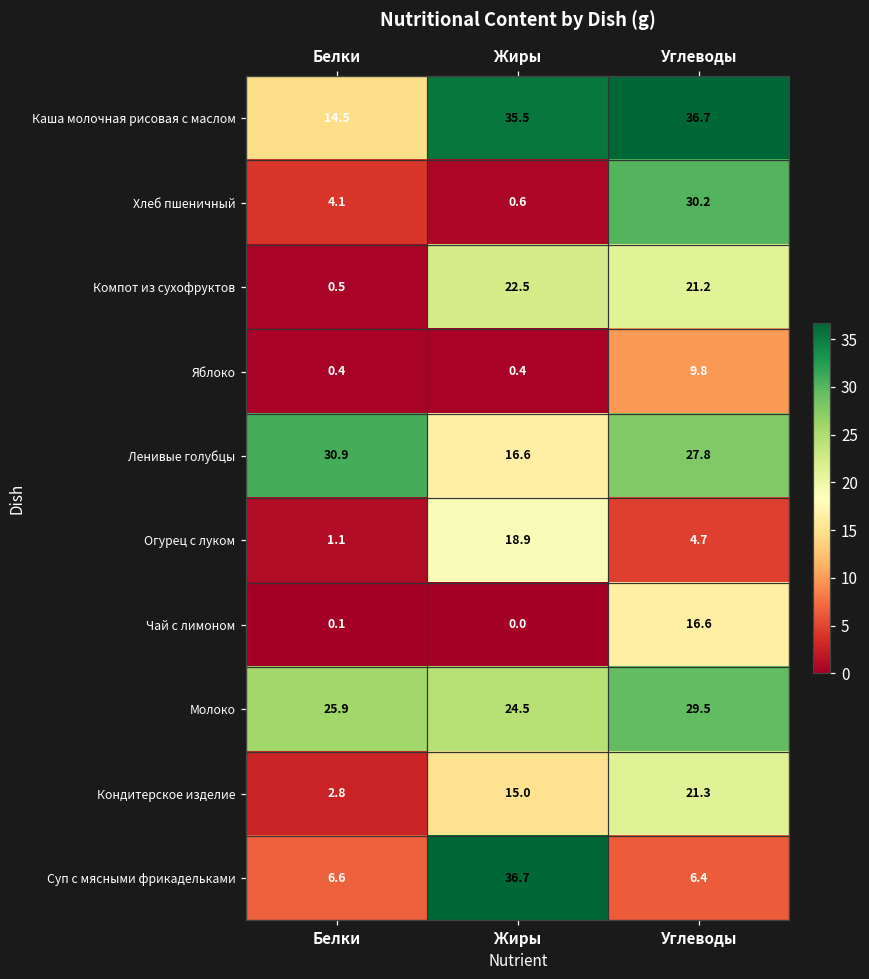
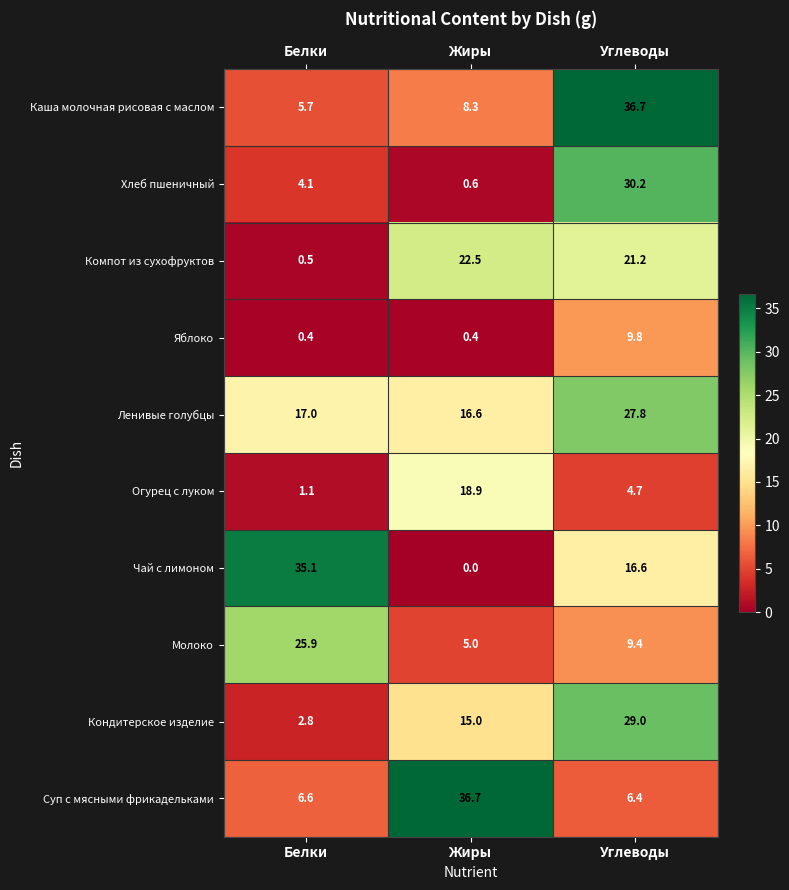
  {
    "Каша молочная рисовая с маслом": {
-     "Белки": 14.5,
-     "Жиры": 35.5,
+     "Белки": 5.7,
+     "Жиры": 8.3,
      "Углеводы": 36.7
    },
    "Хлеб пшеничный": {
      "Белки": 4.1,
      "Жиры": 0.6,
      "Углеводы": 30.2
    },
    "Компот из сухофруктов": {
      "Белки": 0.5,
      "Жиры": 22.5,
      "Углеводы": 21.2
    },
    "Яблоко": {
      "Белки": 0.4,
      "Жиры": 0.4,
      "Углеводы": 9.8
    },
    "Ленивые голубцы": {
-     "Белки": 30.9,
+     "Белки": 17.0,
      "Жиры": 16.6,
      "Углеводы": 27.8
    },
    "Огурец с луком": {
      "Белки": 1.1,
      "Жиры": 18.9,
      "Углеводы": 4.7
    },
    "Чай с лимоном": {
-     "Белки": 0.1,
+     "Белки": 35.1,
      "Жиры": 0.0,
      "Углеводы": 16.6
    },
    "Молоко": {
      "Белки": 25.9,
-     "Жиры": 24.5,
-     "Углеводы": 29.5
+     "Жиры": 5.0,
+     "Углеводы": 9.4
    },
    "Кондитерское изделие": {
      "Белки": 2.8,
      "Жиры": 15.0,
-     "Углеводы": 21.3
+     "Углеводы": 29.0
    },
    "Суп с мясными фрикадельками": {
      "Белки": 6.6,
      "Жиры": 36.7,
      "Углеводы": 6.4
    }
  }
